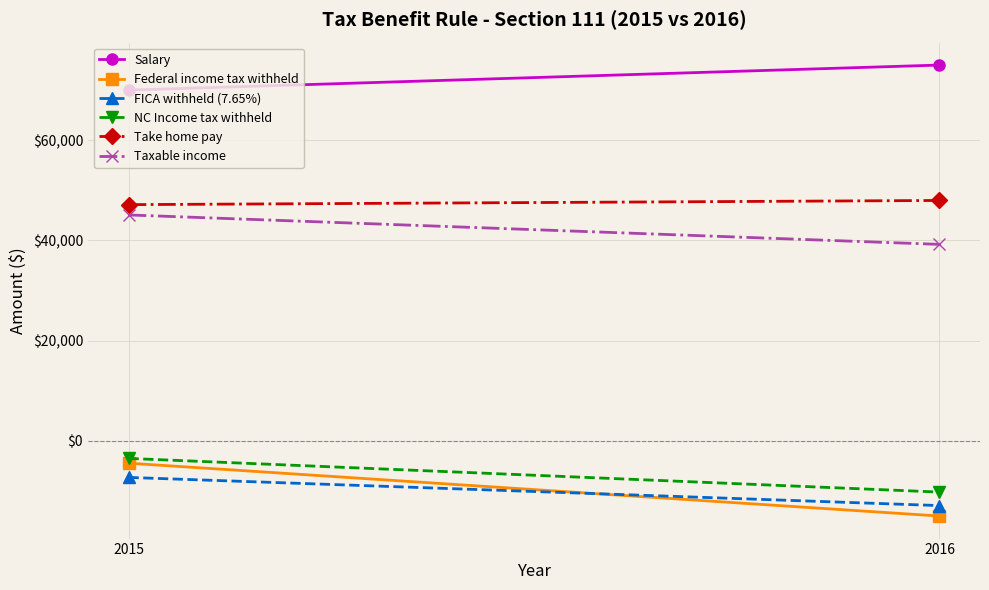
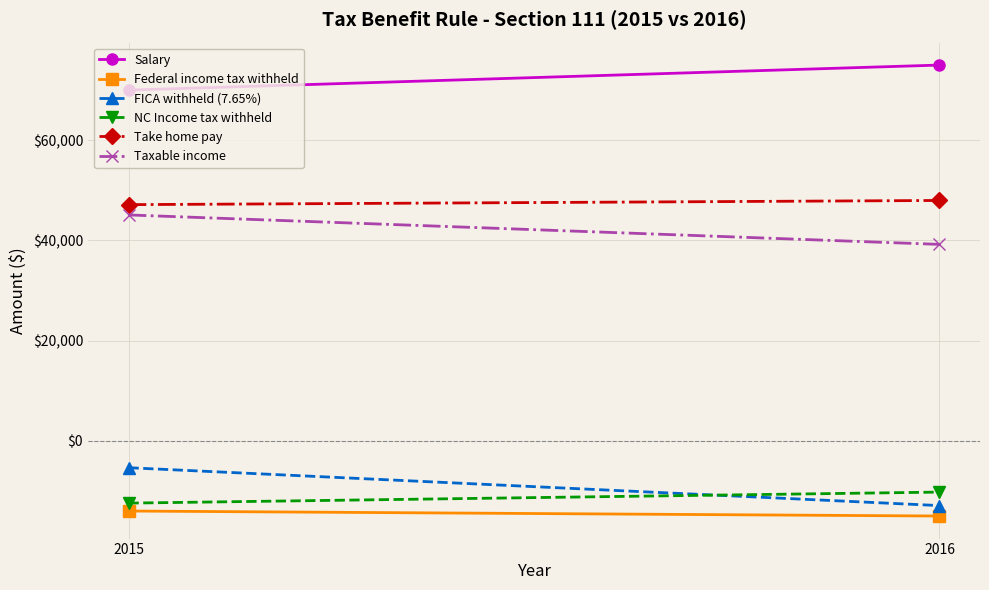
  {
    "Salary": {
      "2016": "$75,000"
    },
    "Federal income tax withheld": {
-     "2015": "$-4,000",
+     "2015": "$-14,000",
      "2016": "$-15,000"
    },
    "FICA withheld (7.65%)": {
-     "2015": "$-7,000",
+     "2015": "$-5,000",
      "2016": "$-13,000"
    },
    "NC Income tax withheld": {
-     "2015": "$-4,000",
+     "2015": "$-12,000",
      "2016": "$-10,000"
    },
    "Take home pay": {
      "2015": "$47,000",
      "2016": "$48,000"
    },
    "Taxable income": {
      "2015": "$45,000",
      "2016": "$39,000"
    }
  }
